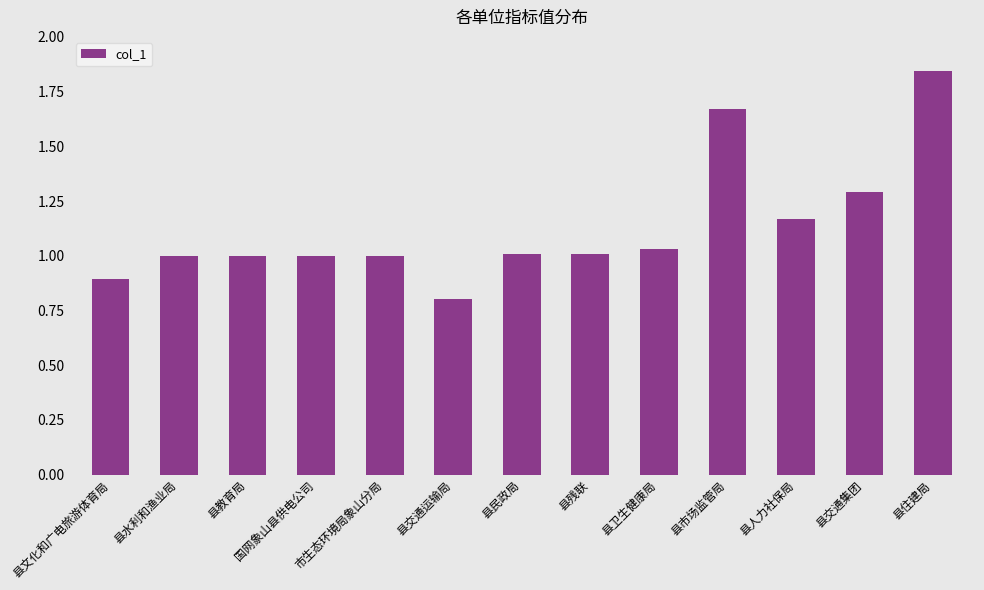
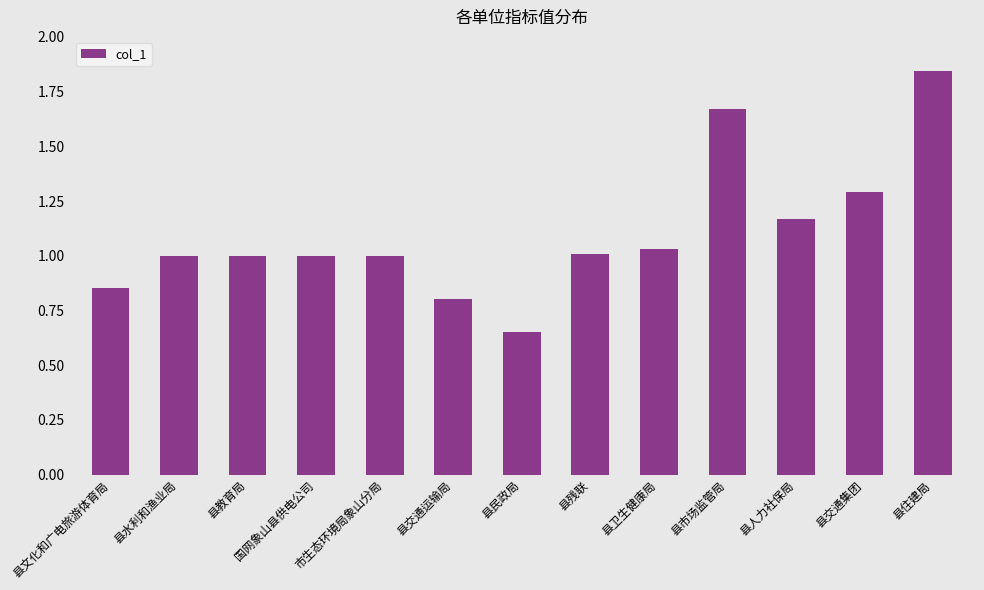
  {
-   "县文化和广电旅游体育局": 0.89,
+   "县文化和广电旅游体育局": 0.85,
    "县水利和渔业局": 1.00,
    "县教育局": 1.00,
    "国网象山县供电公司": 1.00,
    "市生态环境局象山分局": 1.00,
    "县交通运输局": 0.80,
-   "县民政局": 1.01,
+   "县民政局": 0.65,
    "县残联": 1.01,
    "县卫生健康局": 1.03,
    "县市场监管局": 1.67,
    "县人力社保局": 1.17,
    "县交通集团": 1.29,
    "县住建局": 1.85
  }
